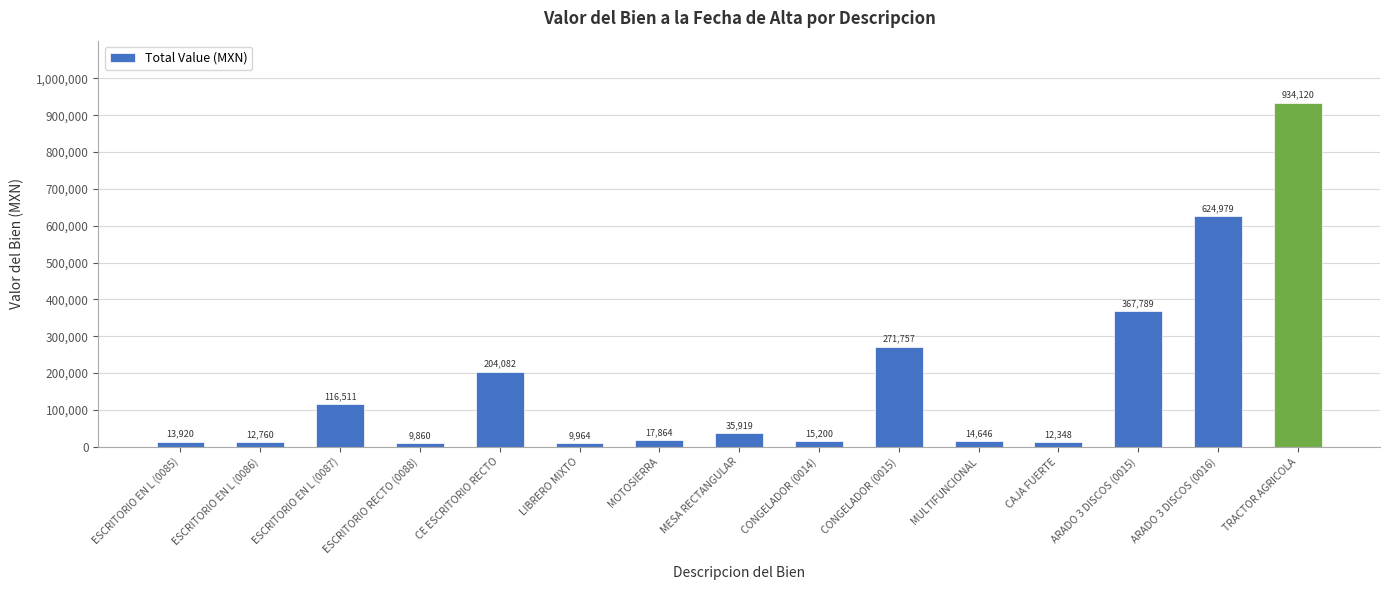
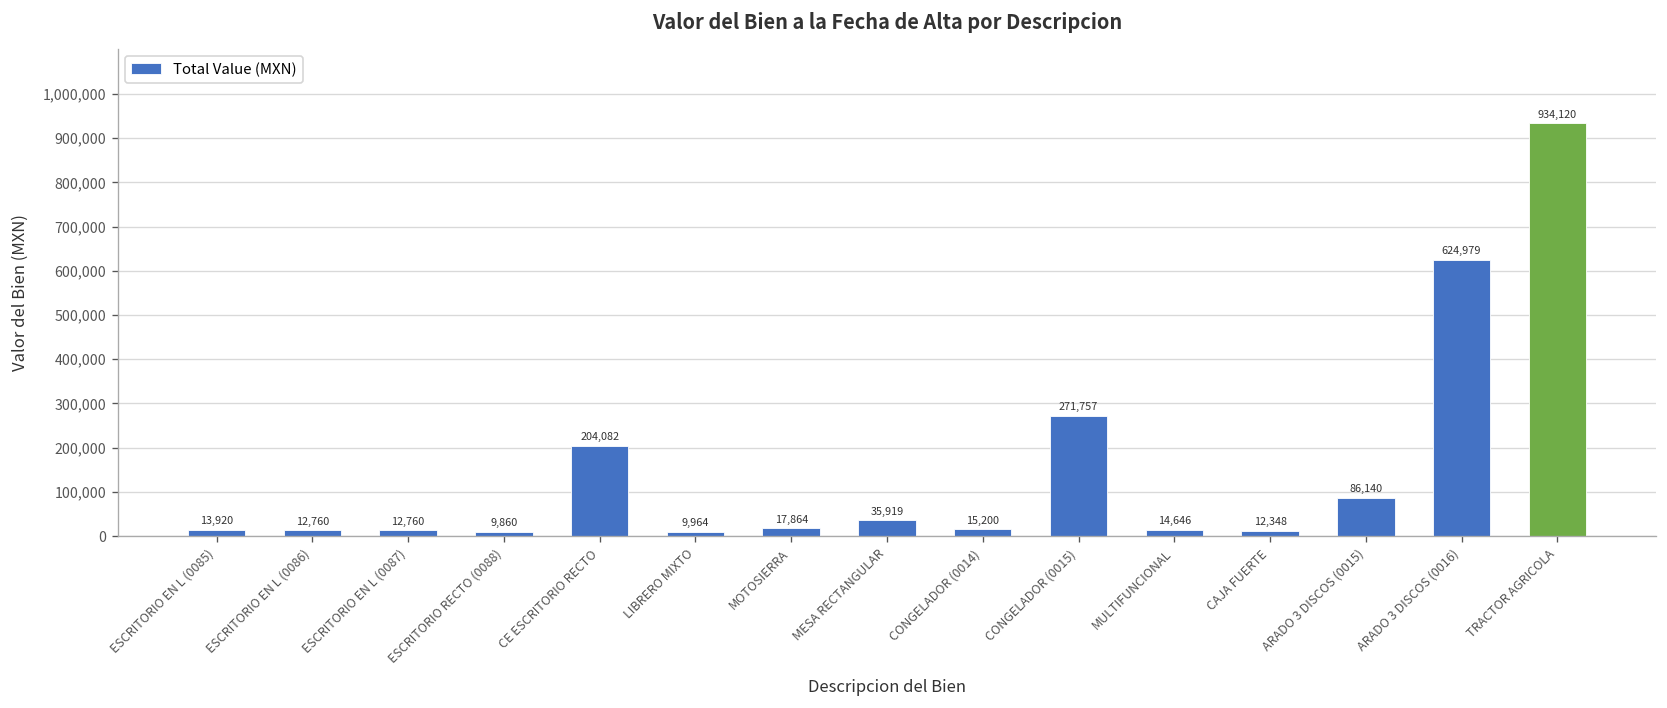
  {
    "ESCRITORIO EN L (0085)": "13,920",
    "ESCRITORIO EN L (0086)": "12,760",
-   "ESCRITORIO EN L (0087)": "116,511",
+   "ESCRITORIO EN L (0087)": "12,760",
    "ESCRITORIO RECTO (0088)": "9,860",
    "CE ESCRITORIO RECTO": "204,082",
    "MOTOSIERRA": "17,864",
    "CONGELADOR (0014)": "15,200",
    "CONGELADOR (0015)": "271,757",
    "MULTIFUNCIONAL": "14,646",
    "CAJA FUERTE": "12,348",
-   "ARADO 3 DISCOS (0015)": "367,789",
+   "ARADO 3 DISCOS (0015)": "86,140",
    "ARADO 3 DISCOS (0016)": "624,979",
    "TRACTOR AGRICOLA": "934,120"
  }
